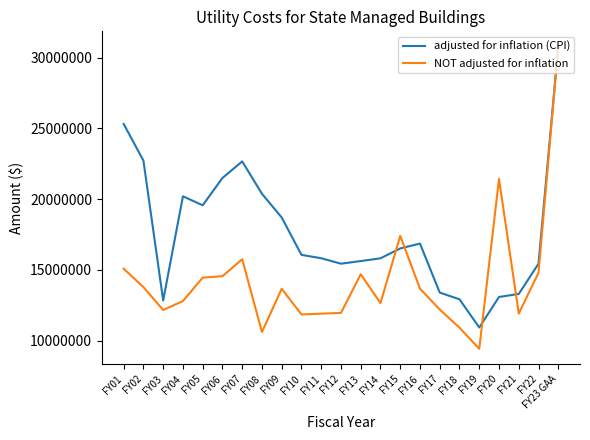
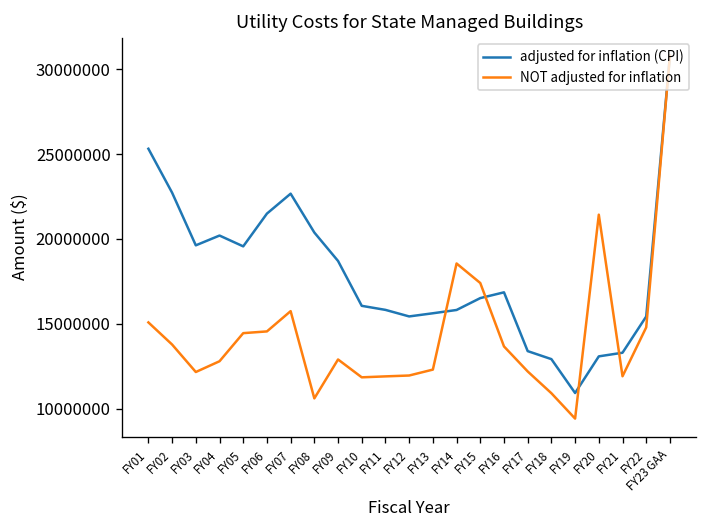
  {
    "adjusted for inflation (CPI)": {
      "FY01": 25300000,
      "FY02": 22700000,
-     "FY03": 12800000,
+     "FY03": 19600000,
      "FY04": 20200000,
      "FY05": 19600000,
      "FY06": 21500000,
      "FY07": 22700000,
      "FY08": 20400000,
      "FY09": 18700000,
      "FY10": 16100000,
      "FY11": 15800000,
      "FY12": 15400000,
      "FY13": 15600000,
      "FY14": 15800000,
      "FY15": 16500000,
      "FY16": 16900000,
      "FY17": 13400000,
      "FY18": 12900000,
      "FY19": 10900000,
      "FY20": 13100000,
      "FY21": 13300000,
      "FY22": 15400000
    },
    "NOT adjusted for inflation": {
      "FY01": 15100000,
      "FY02": 13800000,
      "FY03": 12200000,
      "FY04": 12800000,
      "FY05": 14500000,
      "FY06": 14600000,
      "FY07": 15700000,
      "FY08": 10600000,
-     "FY09": 13700000,
+     "FY09": 12900000,
      "FY10": 11900000,
      "FY11": 11900000,
      "FY12": 12000000,
-     "FY13": 14700000,
-     "FY14": 12700000,
+     "FY13": 12300000,
+     "FY14": 18600000,
      "FY15": 17400000,
      "FY16": 13700000,
      "FY17": 12200000,
      "FY18": 10900000,
      "FY19": 9400000,
      "FY20": 21400000,
      "FY21": 11900000,
      "FY22": 14800000
    }
  }
